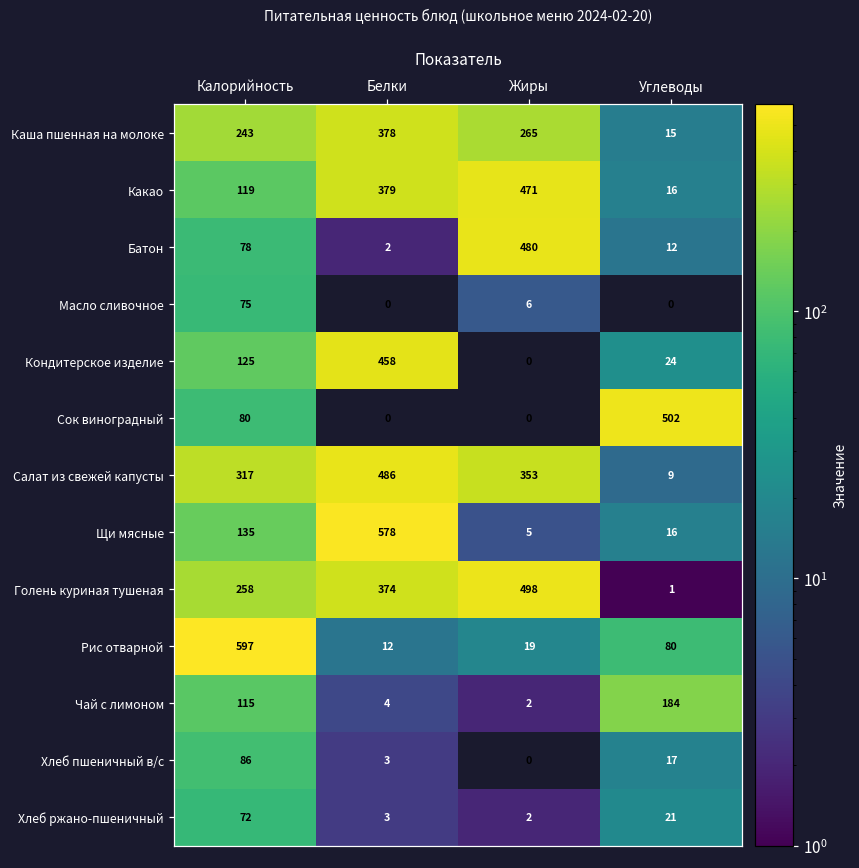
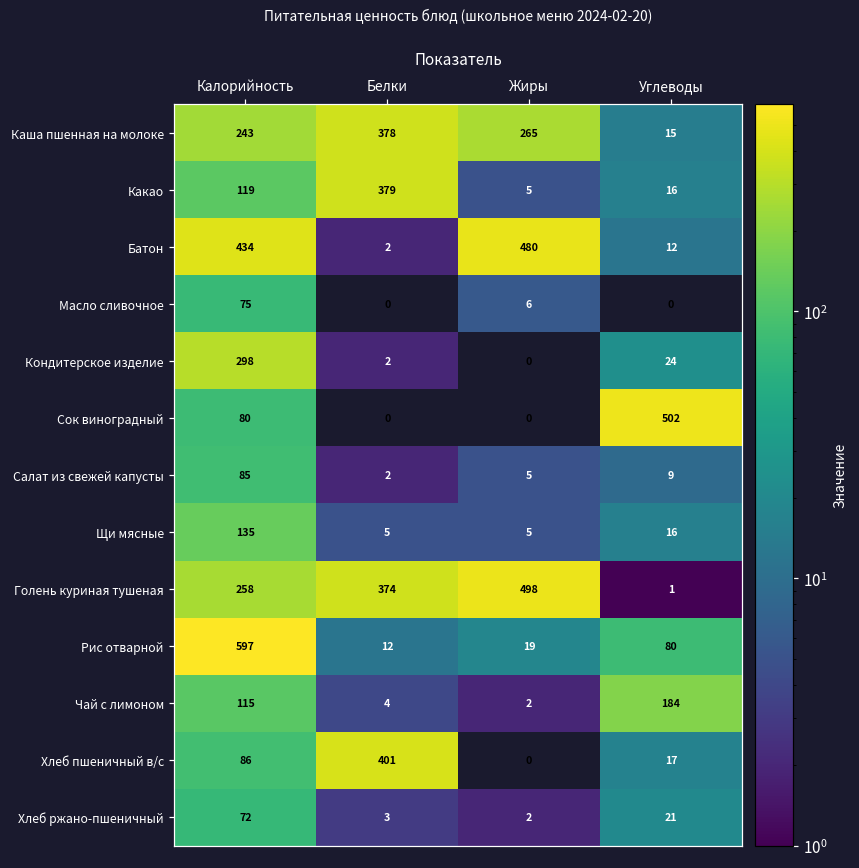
  {
    "Каша пшенная на молоке": {
      "Калорийность": 243,
      "Белки": 378,
      "Жиры": 265,
      "Углеводы": 15
    },
    "Какао": {
      "Калорийность": 119,
      "Белки": 379,
-     "Жиры": 471,
+     "Жиры": 5,
      "Углеводы": 16
    },
    "Батон": {
-     "Калорийность": 78,
+     "Калорийность": 434,
      "Белки": 2,
      "Жиры": 480,
      "Углеводы": 12
    },
    "Масло сливочное": {
      "Калорийность": 75,
      "Жиры": 6
    },
    "Кондитерское изделие": {
-     "Калорийность": 125,
-     "Белки": 458,
+     "Калорийность": 298,
+     "Белки": 2,
      "Углеводы": 24
    },
    "Сок виноградный": {
      "Калорийность": 80,
      "Углеводы": 502
    },
    "Салат из свежей капусты": {
-     "Калорийность": 317,
-     "Белки": 486,
-     "Жиры": 353,
+     "Калорийность": 85,
+     "Белки": 2,
+     "Жиры": 5,
      "Углеводы": 9
    },
    "Щи мясные": {
      "Калорийность": 135,
-     "Белки": 578,
+     "Белки": 5,
      "Жиры": 5,
      "Углеводы": 16
    },
    "Голень куриная тушеная": {
      "Калорийность": 258,
      "Белки": 374,
      "Жиры": 498,
      "Углеводы": 1
    },
    "Рис отварной": {
      "Калорийность": 597,
      "Белки": 12,
      "Жиры": 19,
      "Углеводы": 80
    },
    "Чай с лимоном": {
      "Калорийность": 115,
      "Белки": 4,
      "Жиры": 2,
      "Углеводы": 184
    },
    "Хлеб пшеничный в/с": {
      "Калорийность": 86,
-     "Белки": 3,
+     "Белки": 401,
      "Углеводы": 17
    },
    "Хлеб ржано-пшеничный": {
      "Калорийность": 72,
      "Белки": 3,
      "Жиры": 2,
      "Углеводы": 21
    }
  }
